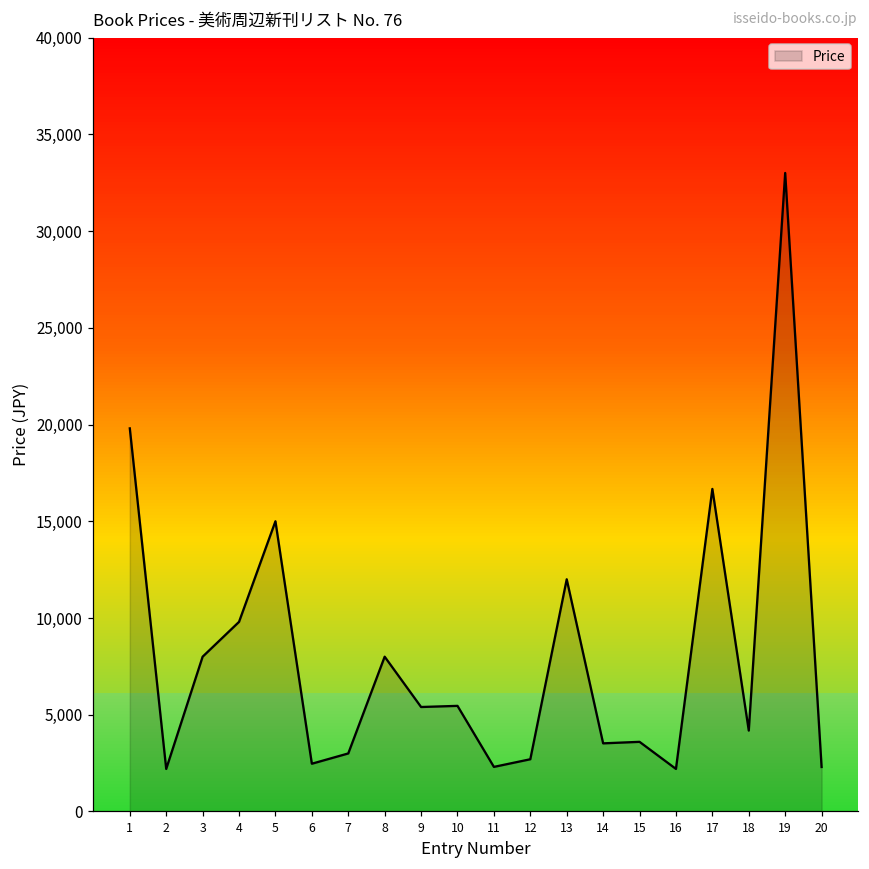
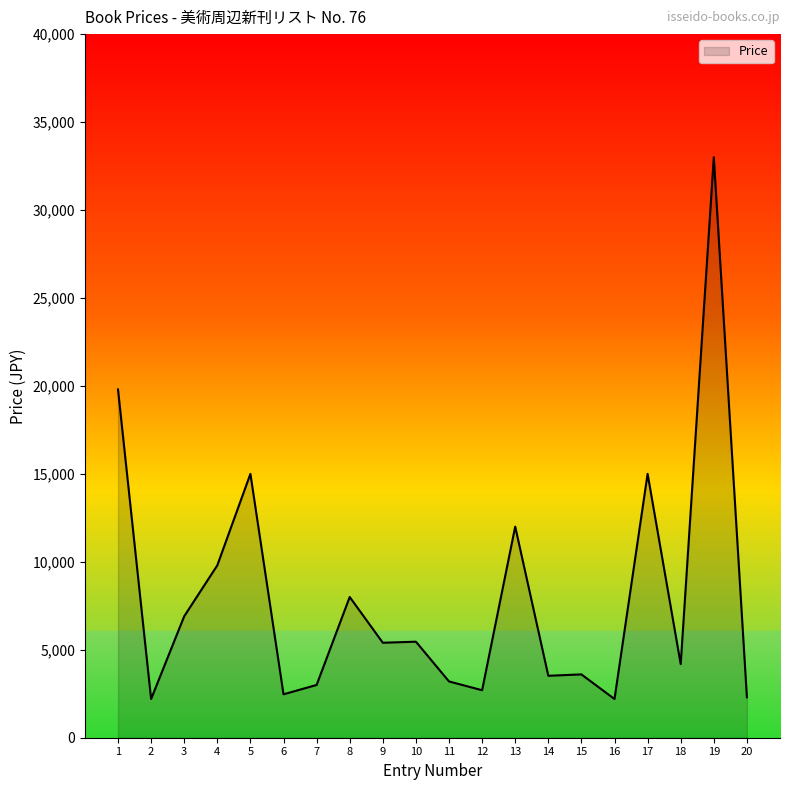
  {
    "1": "19,800",
    "2": "2,200",
-   "3": "8,000",
+   "3": "6,900",
    "4": "9,800",
    "5": "15,000",
    "6": "2,500",
    "7": "3,000",
    "8": "8,000",
    "9": "5,400",
    "10": "5,500",
-   "11": "2,300",
+   "11": "3,200",
    "12": "2,700",
    "13": "12,000",
    "14": "3,500",
    "15": "3,600",
    "16": "2,200",
-   "17": "16,700",
+   "17": "15,000",
    "18": "4,200",
    "19": "33,000",
    "20": "2,300"
  }
